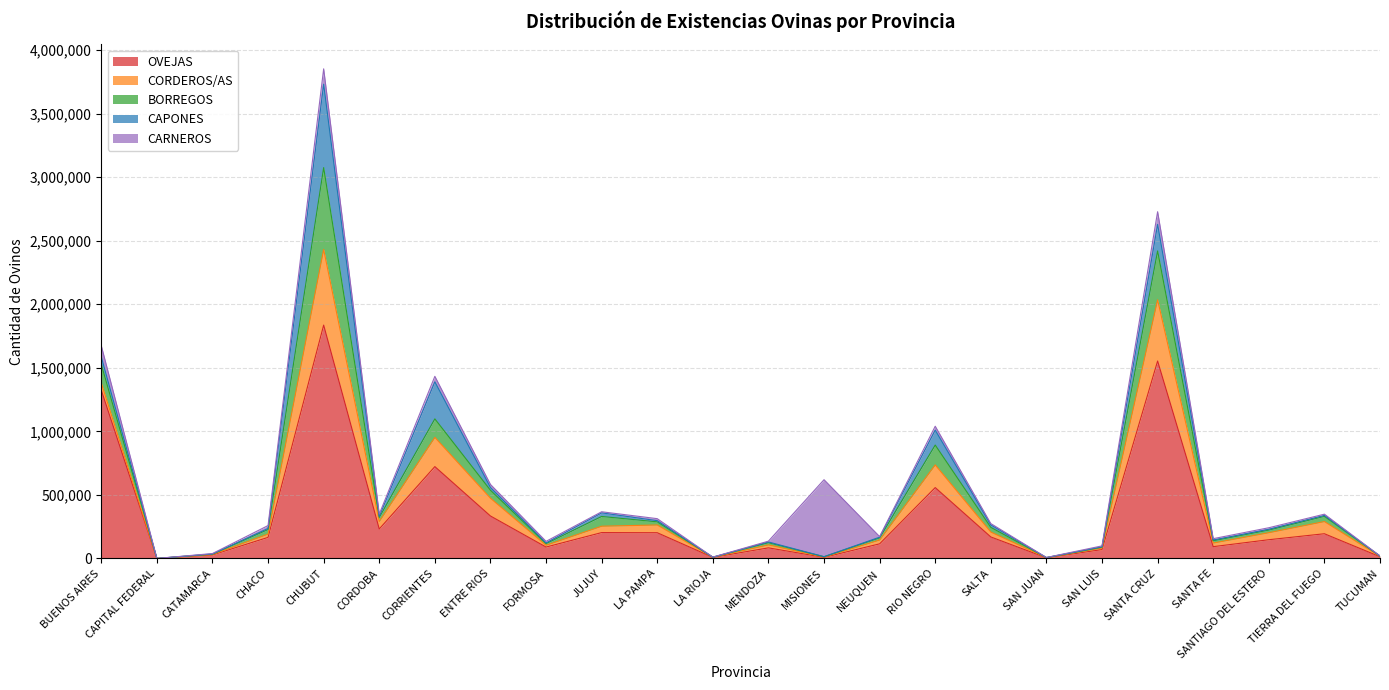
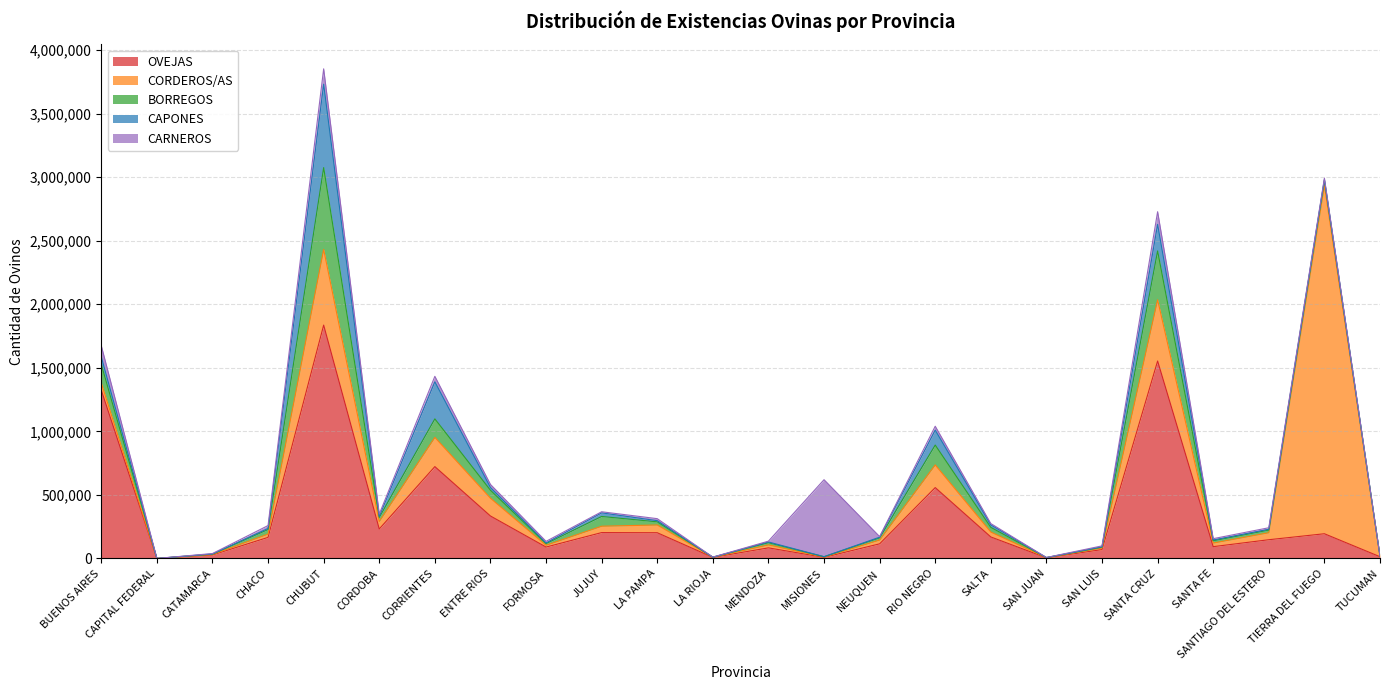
  {
    "OVEJAS": {
      "BUENOS AIRES": "1,320,000",
      "CHACO": "170,000",
      "CHUBUT": "1,840,000",
      "CORDOBA": "230,000",
      "CORRIENTES": "720,000",
      "ENTRE RIOS": "330,000",
      "JUJUY": "200,000",
      "LA PAMPA": "200,000",
      "MENDOZA": "80,000",
      "NEUQUEN": "110,000",
      "RIO NEGRO": "560,000",
      "SALTA": "170,000",
      "SANTA CRUZ": "1,550,000",
      "SANTA FE": "90,000",
      "SANTIAGO DEL ESTERO": "150,000",
      "TIERRA DEL FUEGO": "190,000"
    },
    "CORDEROS/AS": {
      "BUENOS AIRES": "60,000",
      "CHACO": "30,000",
      "CHUBUT": "600,000",
      "CORDOBA": "60,000",
      "CORRIENTES": "230,000",
      "ENTRE RIOS": "140,000",
      "JUJUY": "50,000",
      "LA PAMPA": "60,000",
      "RIO NEGRO": "180,000",
      "SALTA": "40,000",
      "SANTA CRUZ": "480,000",
      "SANTIAGO DEL ESTERO": "60,000",
-     "TIERRA DEL FUEGO": "100,000"
+     "TIERRA DEL FUEGO": "2,740,000"
    },
    "BORREGOS": {
      "BUENOS AIRES": "150,000",
      "CHUBUT": "640,000",
      "CORRIENTES": "150,000",
      "ENTRE RIOS": "60,000",
      "JUJUY": "80,000",
      "RIO NEGRO": "160,000",
      "SANTA CRUZ": "380,000"
    },
    "CAPONES": {
      "BUENOS AIRES": "60,000",
      "CHUBUT": "660,000",
      "CORRIENTES": "290,000",
      "ENTRE RIOS": "20,000",
      "RIO NEGRO": "120,000",
      "SANTA CRUZ": "210,000"
    },
    "CARNEROS": {
      "BUENOS AIRES": "90,000",
      "CHACO": "20,000",
      "CHUBUT": "120,000",
      "CORRIENTES": "40,000",
      "ENTRE RIOS": "20,000",
      "MISIONES": "610,000",
      "RIO NEGRO": "30,000",
      "SANTA CRUZ": "100,000"
    }
  }
